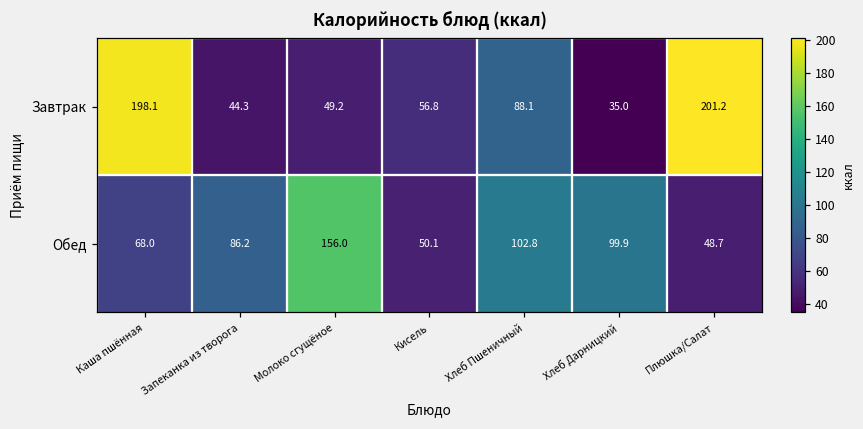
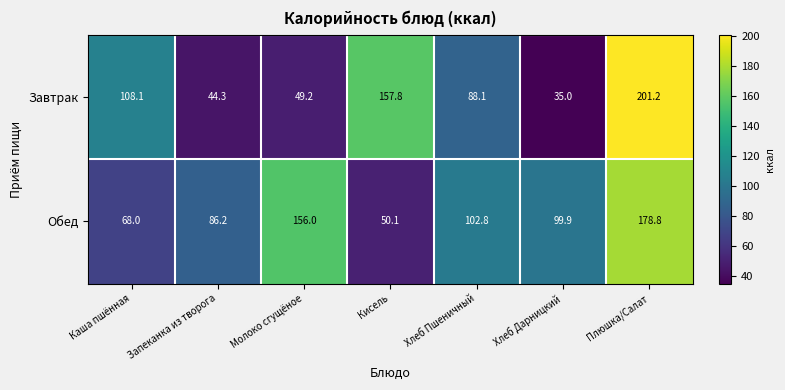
  {
    "Завтрак": {
-     "Каша пшённая": 198.1,
+     "Каша пшённая": 108.1,
      "Запеканка из творога": 44.3,
      "Молоко сгущёное": 49.2,
-     "Кисель": 56.8,
+     "Кисель": 157.8,
      "Хлеб Пшеничный": 88.1,
      "Хлеб Дарницкий": 35.0,
      "Плюшка/Салат": 201.2
    },
    "Обед": {
      "Каша пшённая": 68.0,
      "Запеканка из творога": 86.2,
      "Молоко сгущёное": 156.0,
      "Кисель": 50.1,
      "Хлеб Пшеничный": 102.8,
      "Хлеб Дарницкий": 99.9,
-     "Плюшка/Салат": 48.7
+     "Плюшка/Салат": 178.8
    }
  }
